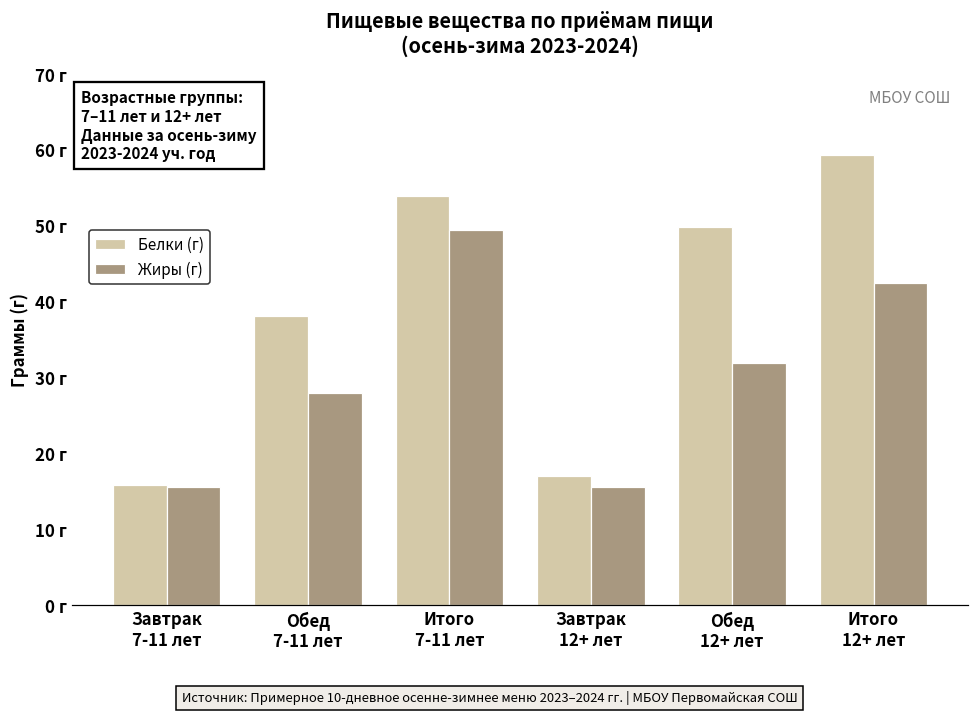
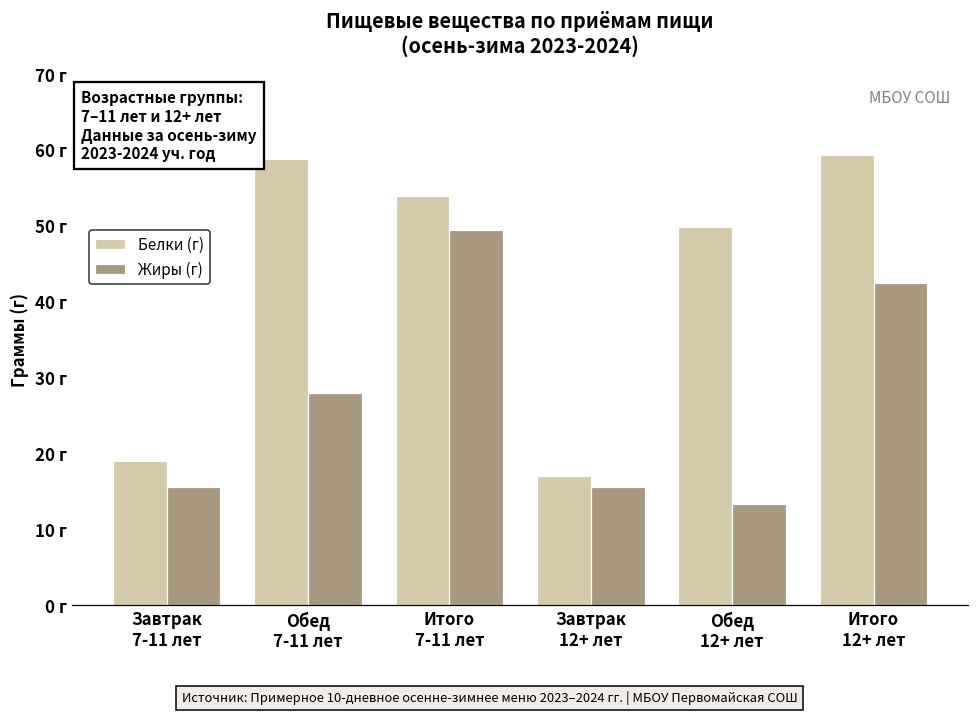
  {
    "Белки (г)": {
-     "Завтрак 7-11 лет": "16 г",
-     "Обед 7-11 лет": "38 г",
+     "Завтрак 7-11 лет": "19 г",
+     "Обед 7-11 лет": "59 г",
      "Итого 7-11 лет": "54 г",
      "Завтрак 12+ лет": "17 г",
      "Обед 12+ лет": "50 г",
      "Итого 12+ лет": "59 г"
    },
    "Жиры (г)": {
      "Завтрак 7-11 лет": "16 г",
      "Обед 7-11 лет": "28 г",
      "Итого 7-11 лет": "49 г",
      "Завтрак 12+ лет": "16 г",
-     "Обед 12+ лет": "32 г",
+     "Обед 12+ лет": "13 г",
      "Итого 12+ лет": "43 г"
    }
  }
